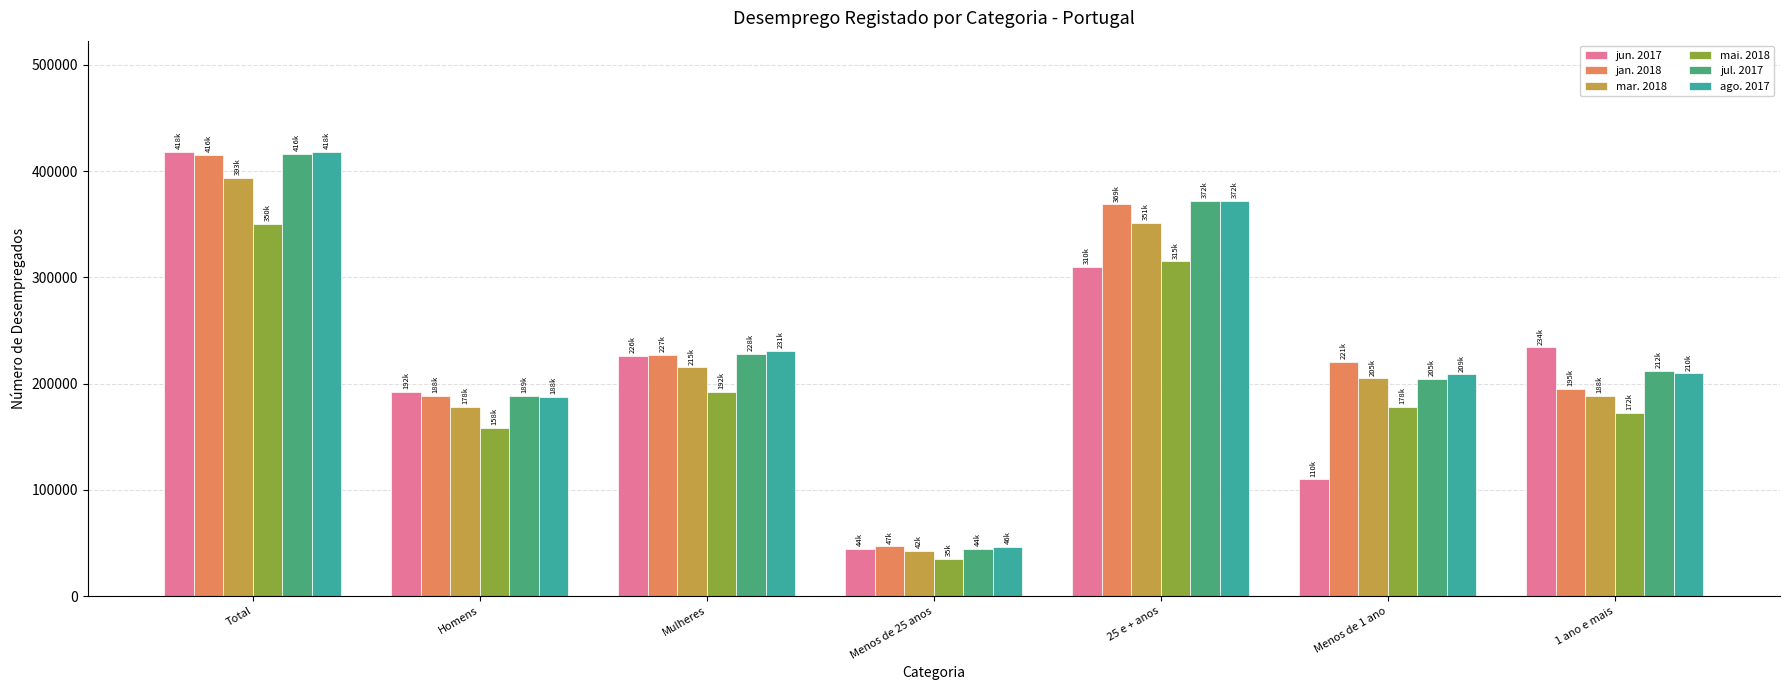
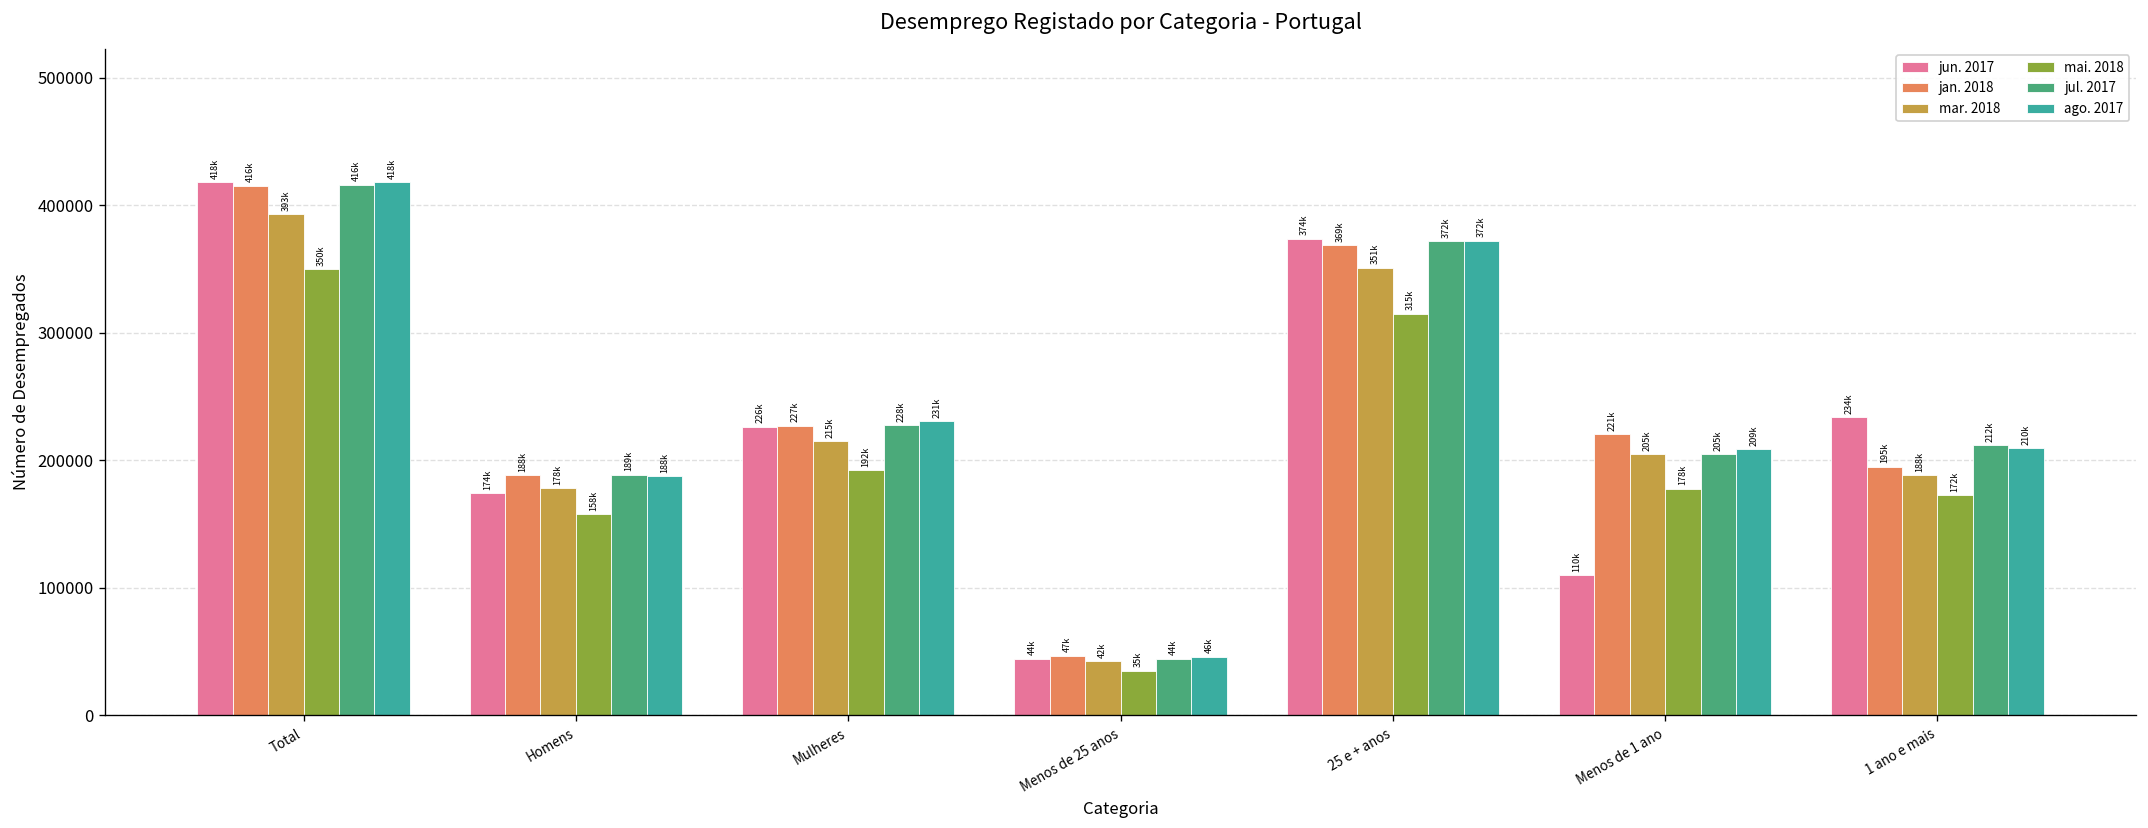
  {
    "jun. 2017": {
      "Total": "418k",
-     "Homens": "192k",
+     "Homens": "174k",
      "Mulheres": "226k",
      "Menos de 25 anos": "44k",
-     "25 e + anos": "310k",
+     "25 e + anos": "374k",
      "Menos de 1 ano": "110k",
      "1 ano e mais": "234k"
    }
  }
